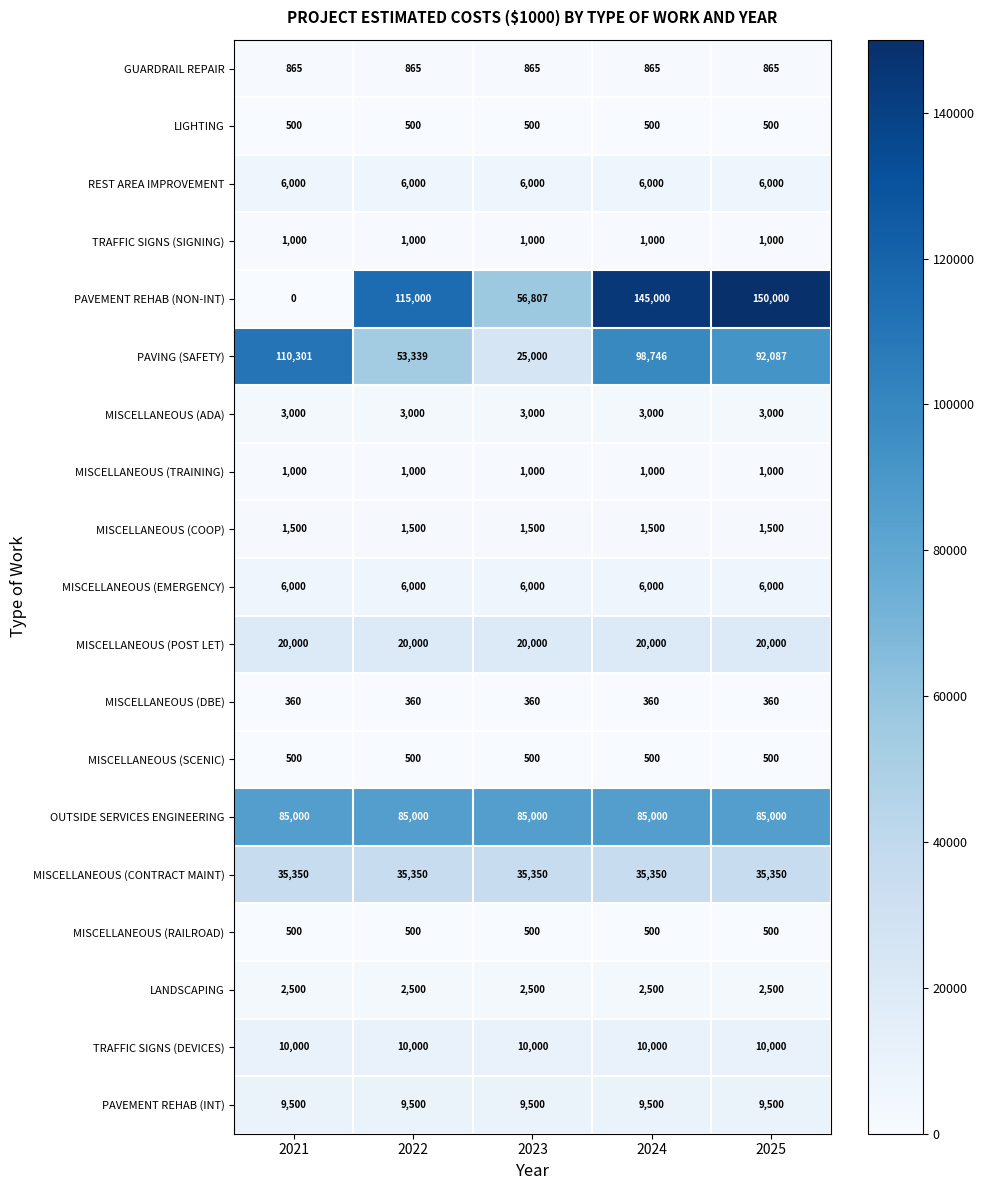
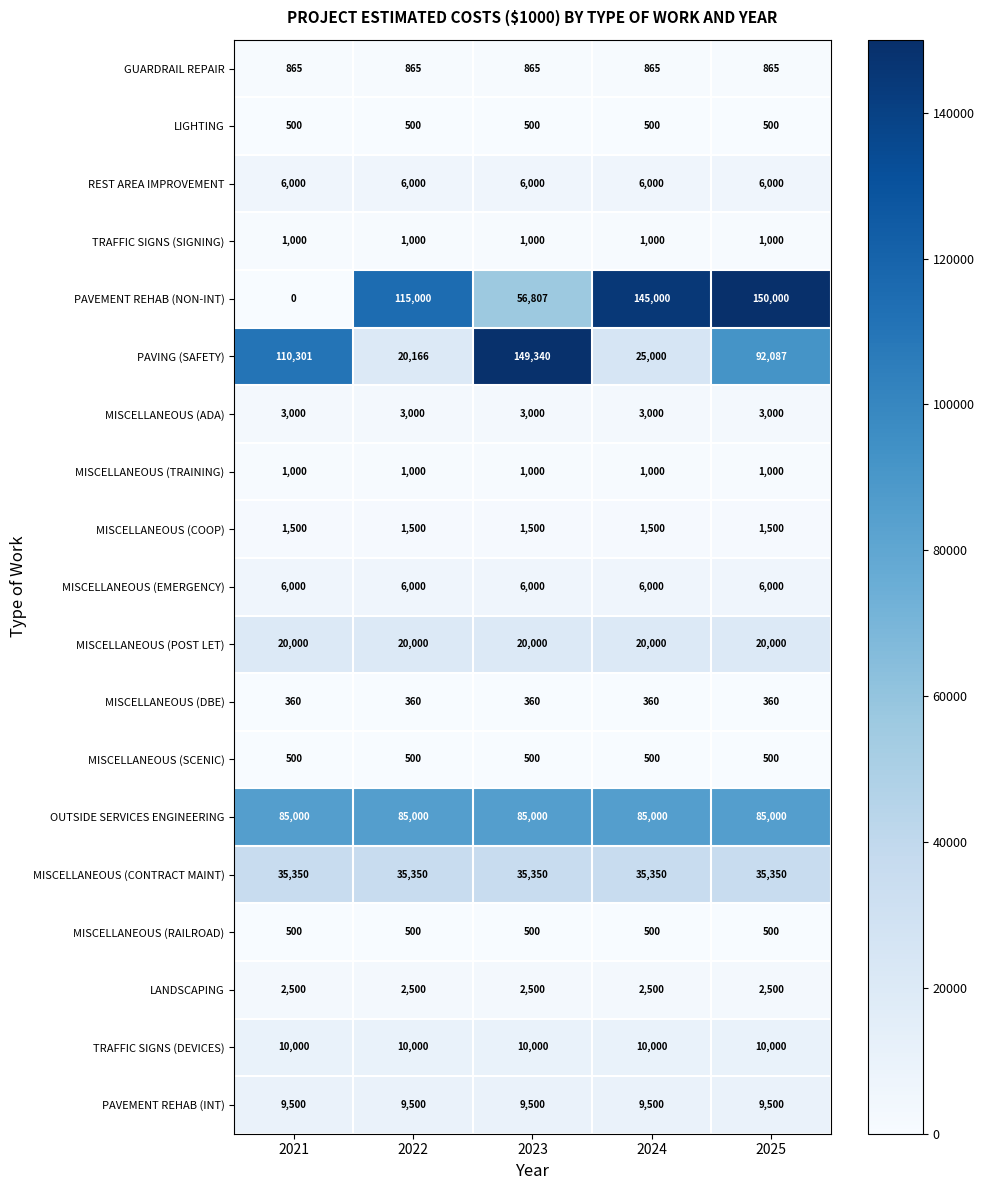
  {
    "GUARDRAIL REPAIR": {
      "2021": "865",
      "2022": "865",
      "2023": "865",
      "2024": "865",
      "2025": "865"
    },
    "LIGHTING": {
      "2021": "500",
      "2022": "500",
      "2023": "500",
      "2024": "500",
      "2025": "500"
    },
    "REST AREA IMPROVEMENT": {
      "2021": "6,000",
      "2022": "6,000",
      "2023": "6,000",
      "2024": "6,000",
      "2025": "6,000"
    },
    "TRAFFIC SIGNS (SIGNING)": {
      "2021": "1,000",
      "2022": "1,000",
      "2023": "1,000",
      "2024": "1,000",
      "2025": "1,000"
    },
    "PAVEMENT REHAB (NON-INT)": {
      "2021": "0",
      "2022": "115,000",
      "2023": "56,807",
      "2024": "145,000",
      "2025": "150,000"
    },
    "PAVING (SAFETY)": {
      "2021": "110,301",
-     "2022": "53,339",
-     "2023": "25,000",
-     "2024": "98,746",
+     "2022": "20,166",
+     "2023": "149,340",
+     "2024": "25,000",
      "2025": "92,087"
    },
    "MISCELLANEOUS (ADA)": {
      "2021": "3,000",
      "2022": "3,000",
      "2023": "3,000",
      "2024": "3,000",
      "2025": "3,000"
    },
    "MISCELLANEOUS (TRAINING)": {
      "2021": "1,000",
      "2022": "1,000",
      "2023": "1,000",
      "2024": "1,000",
      "2025": "1,000"
    },
    "MISCELLANEOUS (COOP)": {
      "2021": "1,500",
      "2022": "1,500",
      "2023": "1,500",
      "2024": "1,500",
      "2025": "1,500"
    },
    "MISCELLANEOUS (EMERGENCY)": {
      "2021": "6,000",
      "2022": "6,000",
      "2023": "6,000",
      "2024": "6,000",
      "2025": "6,000"
    },
    "MISCELLANEOUS (POST LET)": {
      "2021": "20,000",
      "2022": "20,000",
      "2023": "20,000",
      "2024": "20,000",
      "2025": "20,000"
    },
    "MISCELLANEOUS (DBE)": {
      "2021": "360",
      "2022": "360",
      "2023": "360",
      "2024": "360",
      "2025": "360"
    },
    "MISCELLANEOUS (SCENIC)": {
      "2021": "500",
      "2022": "500",
      "2023": "500",
      "2024": "500",
      "2025": "500"
    },
    "OUTSIDE SERVICES ENGINEERING": {
      "2021": "85,000",
      "2022": "85,000",
      "2023": "85,000",
      "2024": "85,000",
      "2025": "85,000"
    },
    "MISCELLANEOUS (CONTRACT MAINT)": {
      "2021": "35,350",
      "2022": "35,350",
      "2023": "35,350",
      "2024": "35,350",
      "2025": "35,350"
    },
    "MISCELLANEOUS (RAILROAD)": {
      "2021": "500",
      "2022": "500",
      "2023": "500",
      "2024": "500",
      "2025": "500"
    },
    "LANDSCAPING": {
      "2021": "2,500",
      "2022": "2,500",
      "2023": "2,500",
      "2024": "2,500",
      "2025": "2,500"
    },
    "TRAFFIC SIGNS (DEVICES)": {
      "2021": "10,000",
      "2022": "10,000",
      "2023": "10,000",
      "2024": "10,000",
      "2025": "10,000"
    },
    "PAVEMENT REHAB (INT)": {
      "2021": "9,500",
      "2022": "9,500",
      "2023": "9,500",
      "2024": "9,500",
      "2025": "9,500"
    }
  }
